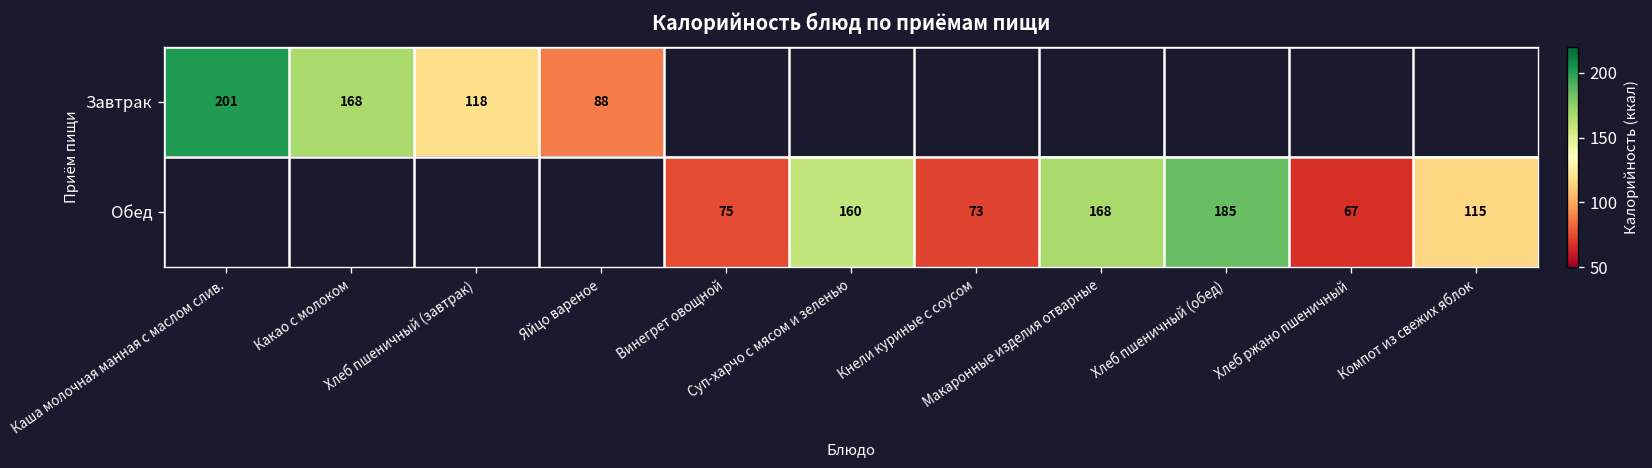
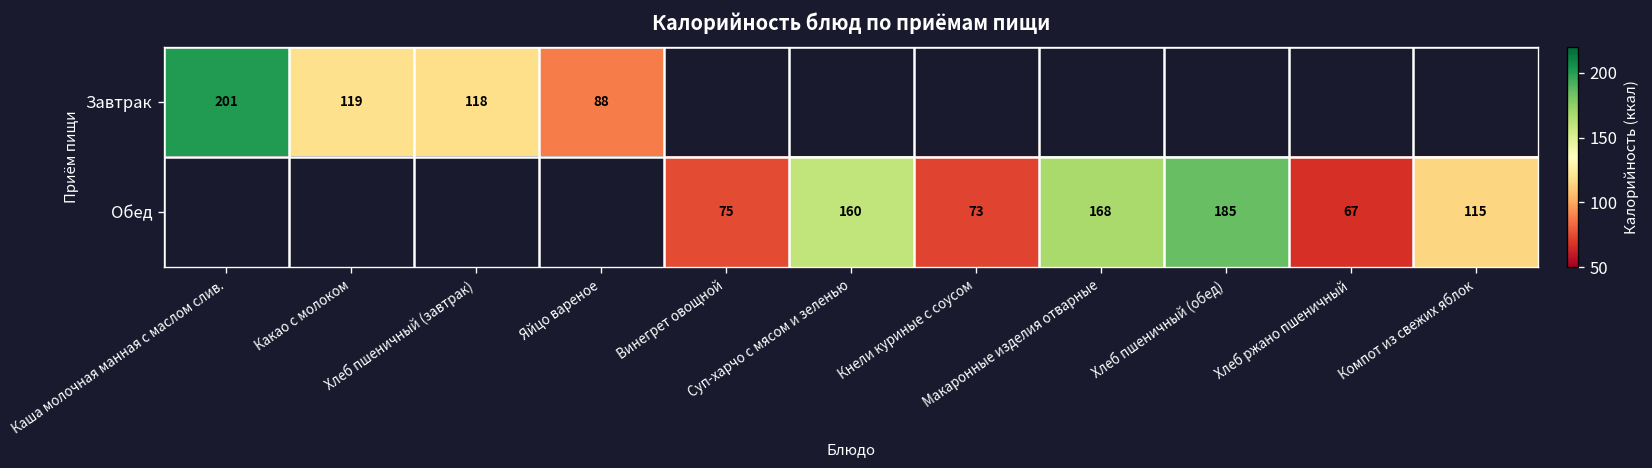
  {
    "Завтрак": {
      "Каша молочная манная с маслом слив.": 201,
-     "Какао с молоком": 168,
+     "Какао с молоком": 119,
      "Хлеб пшеничный (завтрак)": 118,
      "Яйцо вареное": 88
    },
    "Обед": {
      "Винегрет овощной": 75,
      "Суп-харчо с мясом и зеленью": 160,
      "Кнели куриные с соусом": 73,
      "Макаронные изделия отварные": 168,
      "Хлеб пшеничный (обед)": 185,
      "Хлеб ржано пшеничный": 67,
      "Компот из свежих яблок": 115
    }
  }
